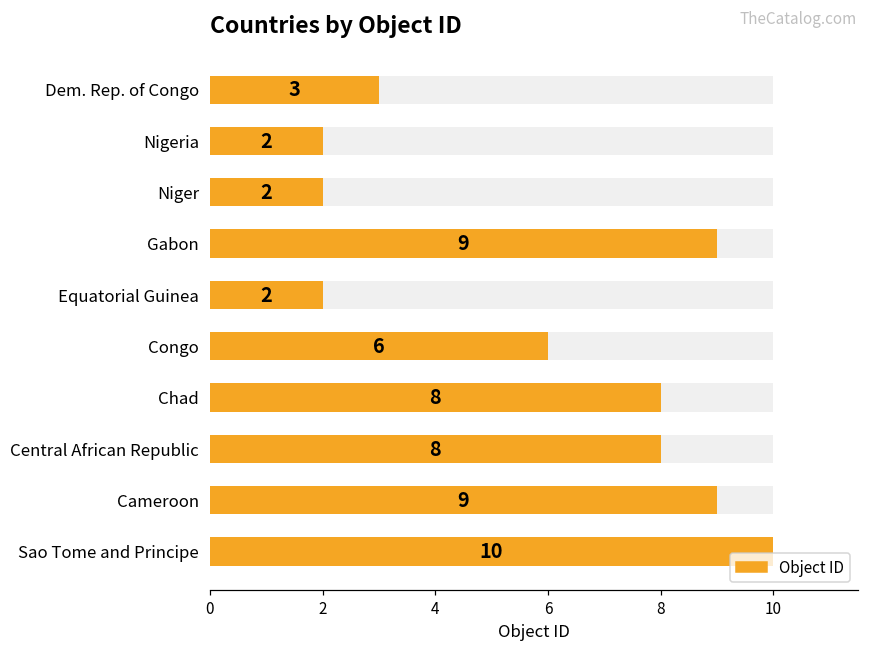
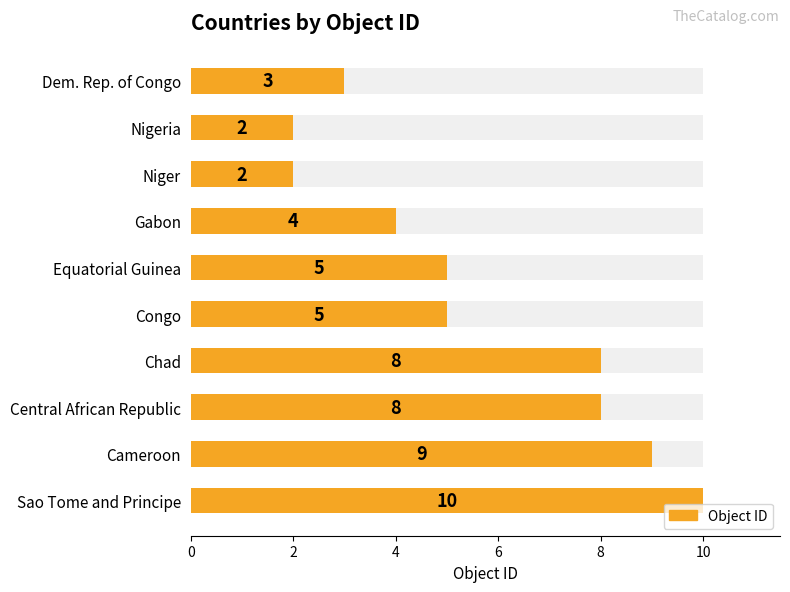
  {
    "Object ID": {
-     "Gabon": 9,
-     "Equatorial Guinea": 2,
-     "Congo": 6,
+     "Gabon": 4,
+     "Equatorial Guinea": 5,
+     "Congo": 5,
      "Sao Tome and Principe": 10
    }
  }
